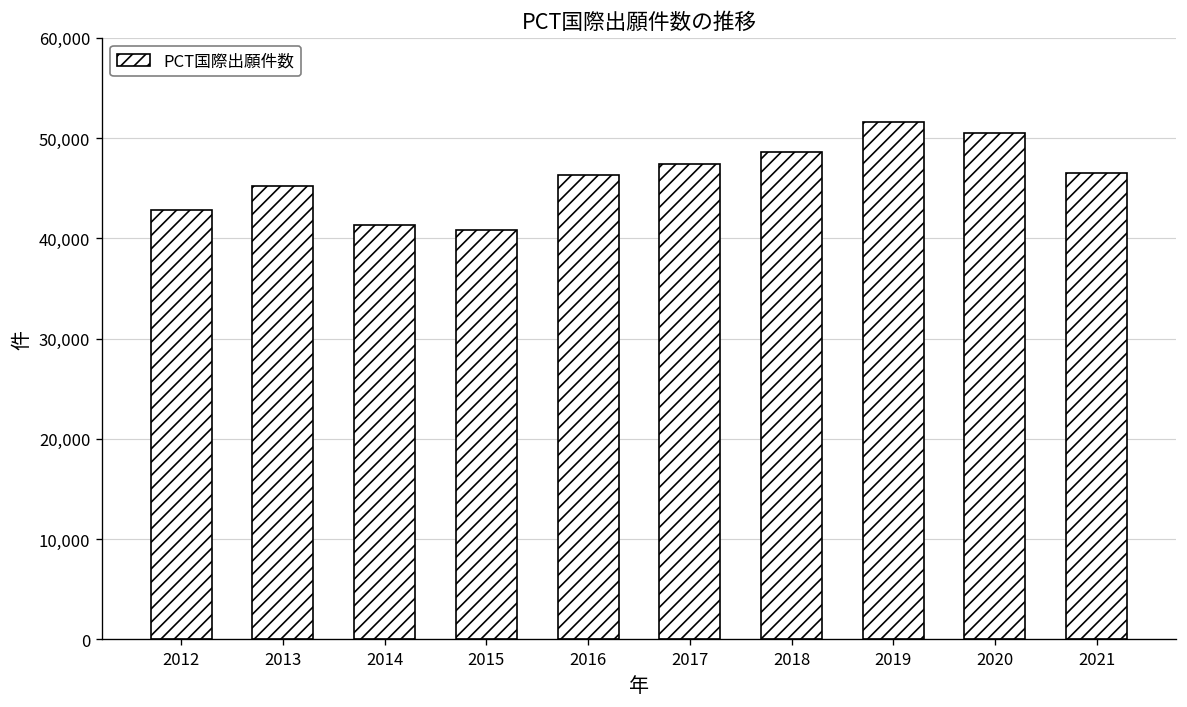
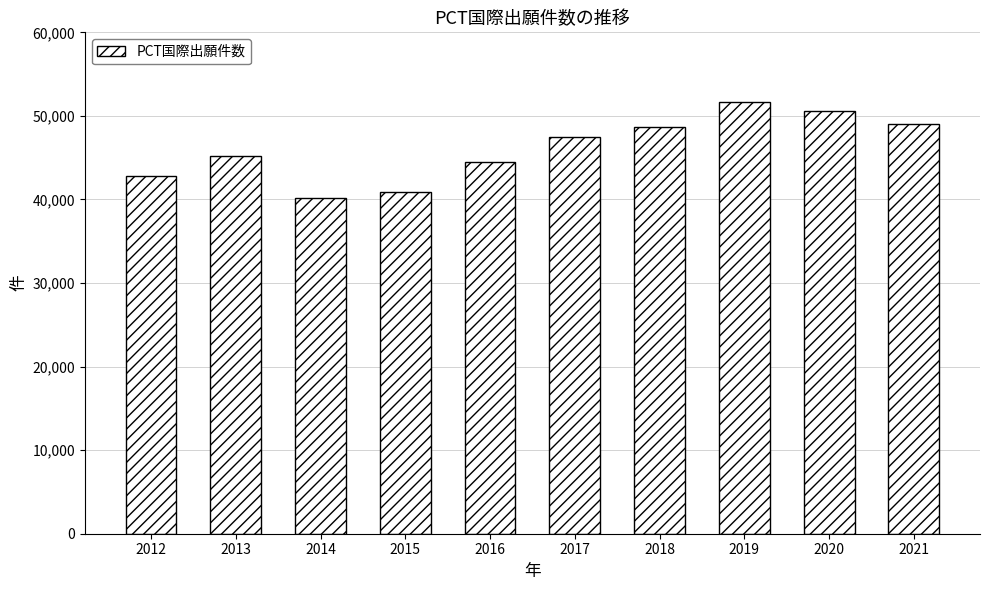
  {
    "2012": "43,000",
    "2013": "45,000",
-   "2014": "41,000",
+   "2014": "40,000",
    "2015": "41,000",
-   "2016": "46,000",
+   "2016": "44,000",
    "2017": "47,000",
    "2018": "49,000",
    "2019": "52,000",
    "2020": "51,000",
-   "2021": "46,000"
+   "2021": "49,000"
  }
